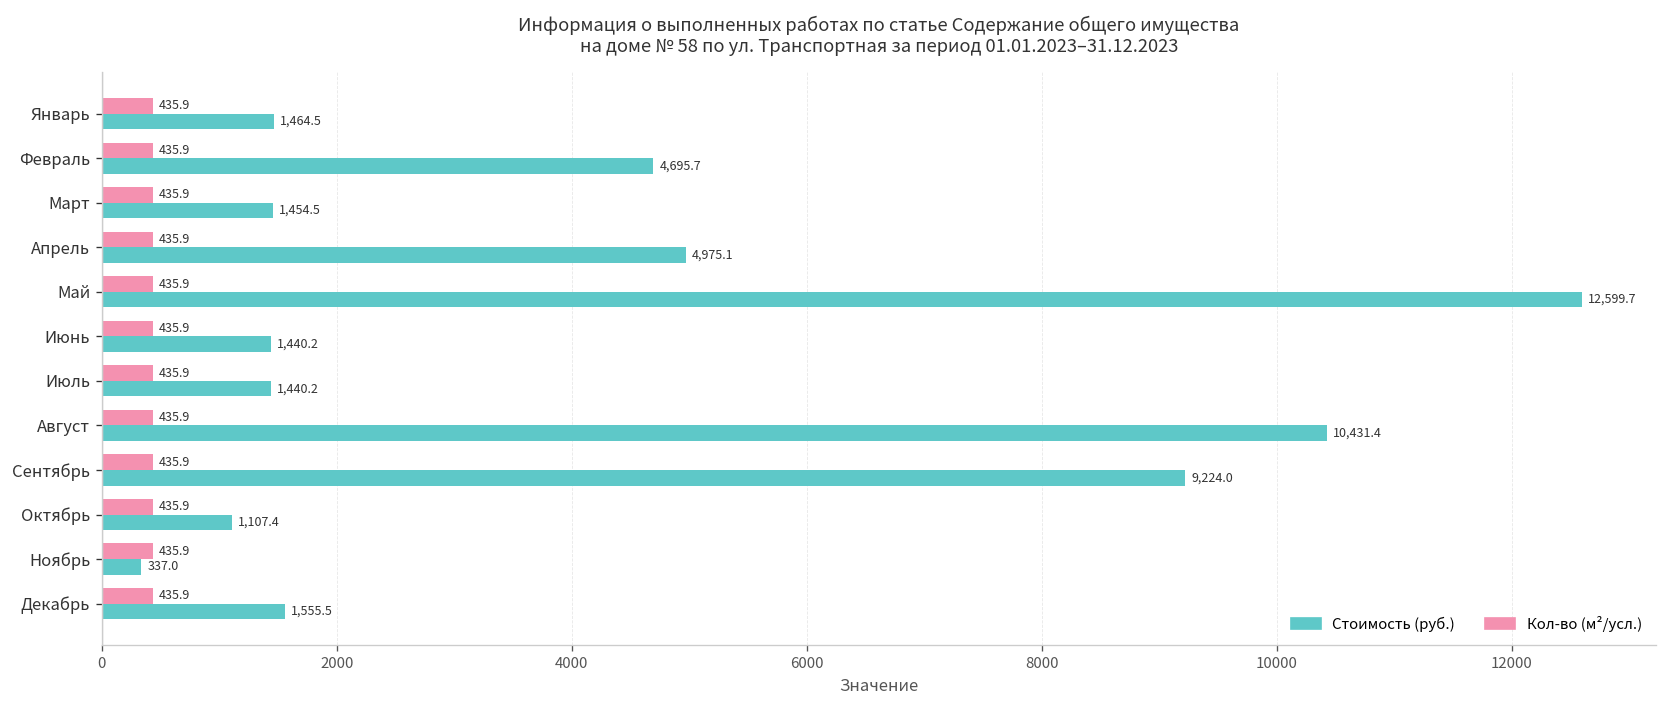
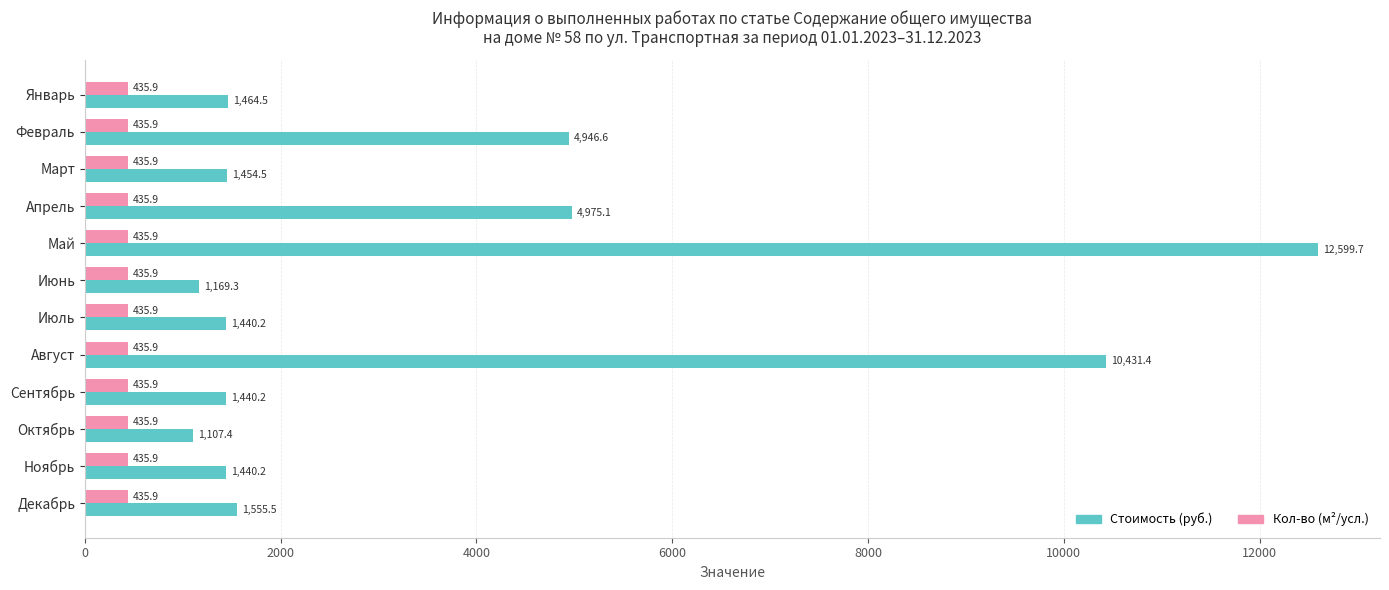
  {
    "Стоимость (руб.)": {
      "Январь": "1,464.5",
-     "Февраль": "4,695.7",
+     "Февраль": "4,946.6",
      "Март": "1,454.5",
      "Апрель": "4,975.1",
      "Май": "12,599.7",
-     "Июнь": "1,440.2",
+     "Июнь": "1,169.3",
      "Июль": "1,440.2",
      "Август": "10,431.4",
-     "Сентябрь": "9,224.0",
+     "Сентябрь": "1,440.2",
      "Октябрь": "1,107.4",
-     "Ноябрь": "337.0",
+     "Ноябрь": "1,440.2",
      "Декабрь": "1,555.5"
    },
    "Кол-во (м²/усл.)": {
      "Январь": "435.9",
      "Февраль": "435.9",
      "Март": "435.9",
      "Апрель": "435.9",
      "Май": "435.9",
      "Июнь": "435.9",
      "Июль": "435.9",
      "Август": "435.9",
      "Сентябрь": "435.9",
      "Октябрь": "435.9",
      "Ноябрь": "435.9",
      "Декабрь": "435.9"
    }
  }
